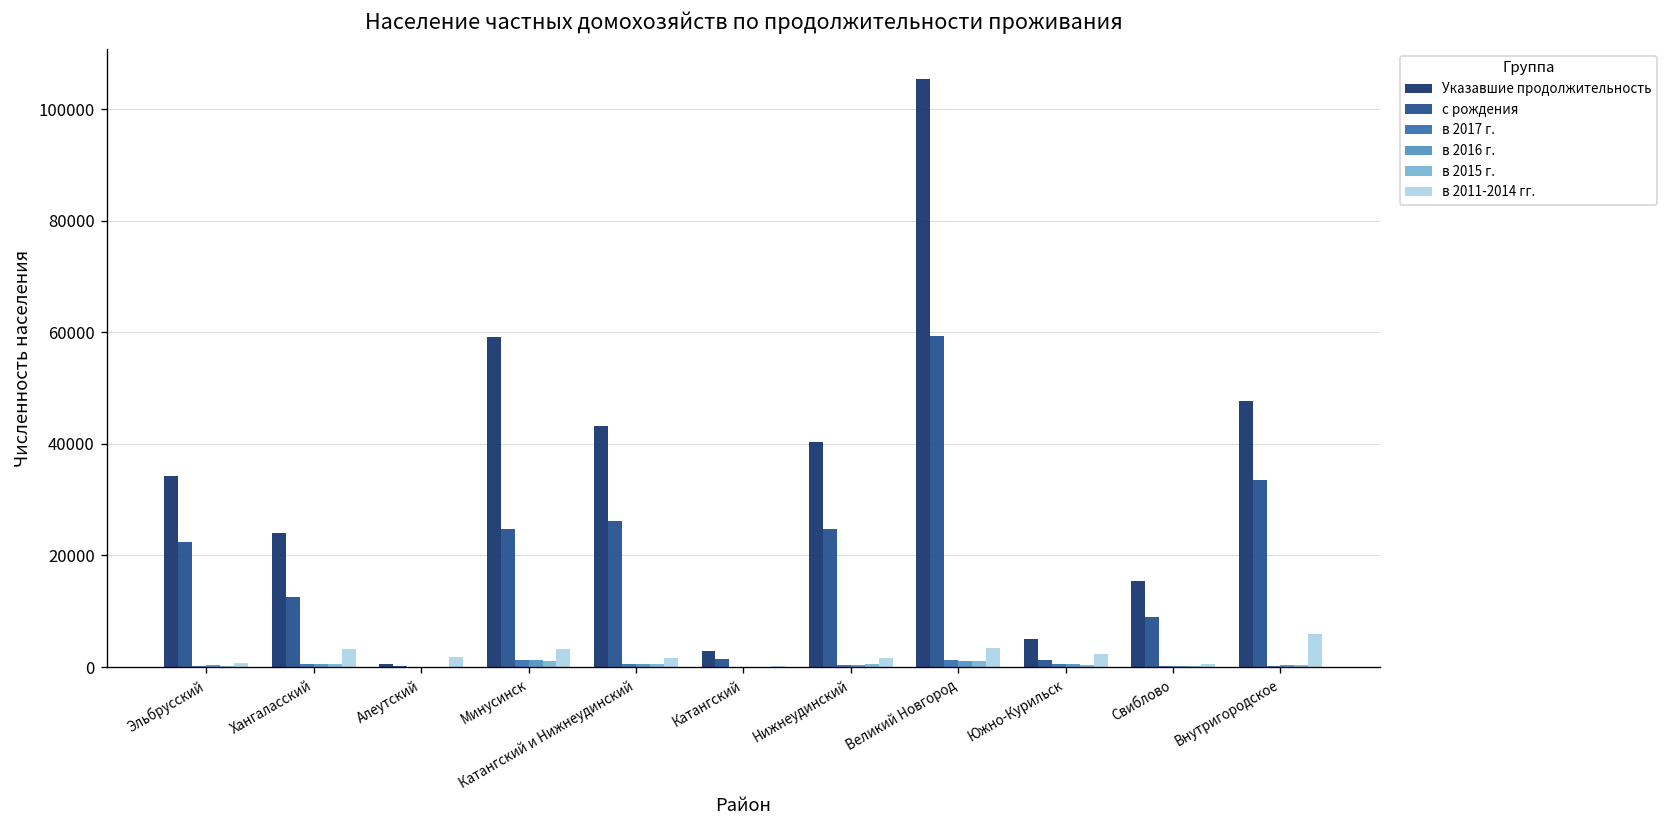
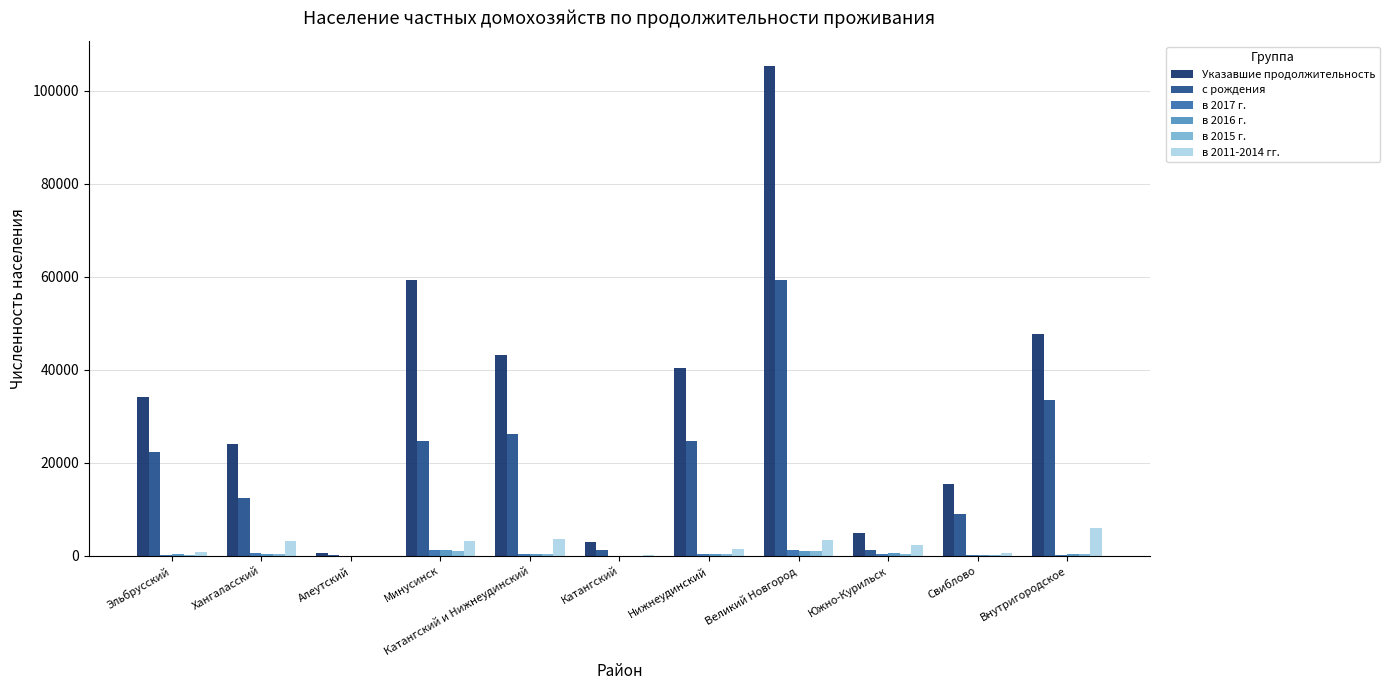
  {
    "в 2011-2014 гг.": {
      "Эльбрусский": 1000,
      "Хангаласский": 3000,
-     "Алеутский": 2000,
+     "Алеутский": 0,
      "Минусинск": 3000,
-     "Катангский и Нижнеудинский": 2000,
+     "Катангский и Нижнеудинский": 4000,
      "Нижнеудинский": 2000,
      "Великий Новгород": 3000,
      "Южно-Курильск": 2000,
      "Свиблово": 1000,
      "Внутригородское": 6000
    }
  }
